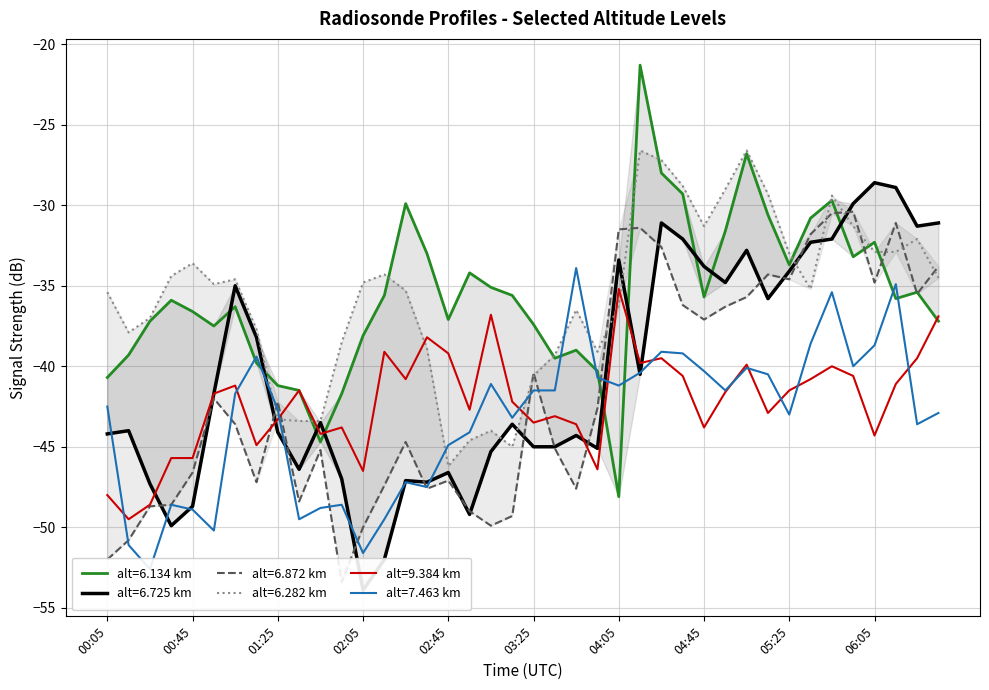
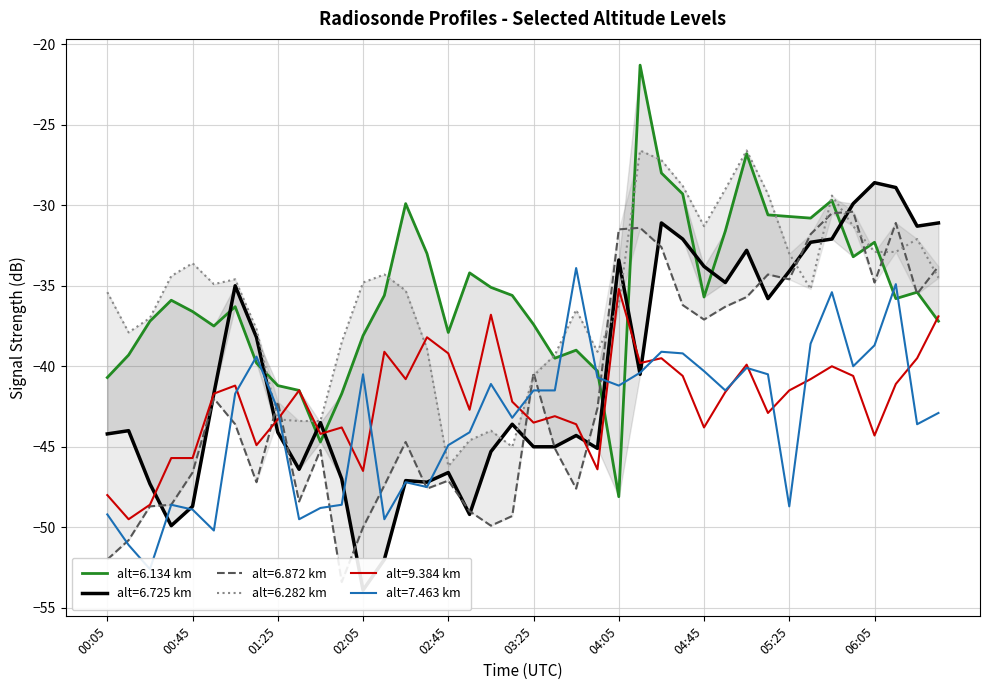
  {
    "alt=6.134 km": {
-     "02:45": -37.1,
+     "02:45": -37.9,
      "04:05": -48.1,
      "04:45": -35.7,
-     "05:25": -33.7,
+     "05:25": -30.7,
      "06:05": -32.3
    },
    "alt=6.872 km": {
      "00:45": -46.6,
      "02:05": -50.0,
      "02:45": -47.1,
      "04:45": -37.1,
      "05:25": -34.6,
      "06:05": -34.8
    },
    "alt=9.384 km": {
      "00:05": -48.0,
      "00:45": -45.7,
      "02:05": -46.5,
      "02:45": -39.2,
      "03:25": -43.5,
      "04:05": -35.2,
      "04:45": -43.8,
      "05:25": -41.5,
      "06:05": -44.3
    },
    "alt=7.463 km": {
-     "00:05": -42.5,
+     "00:05": -49.2,
      "00:45": -48.9,
      "01:25": -42.7,
-     "02:05": -51.6,
+     "02:05": -40.5,
      "02:45": -44.9,
      "03:25": -41.5,
      "04:05": -41.2,
      "04:45": -40.3,
-     "05:25": -43.0,
+     "05:25": -48.7,
      "06:05": -38.7
    }
  }
